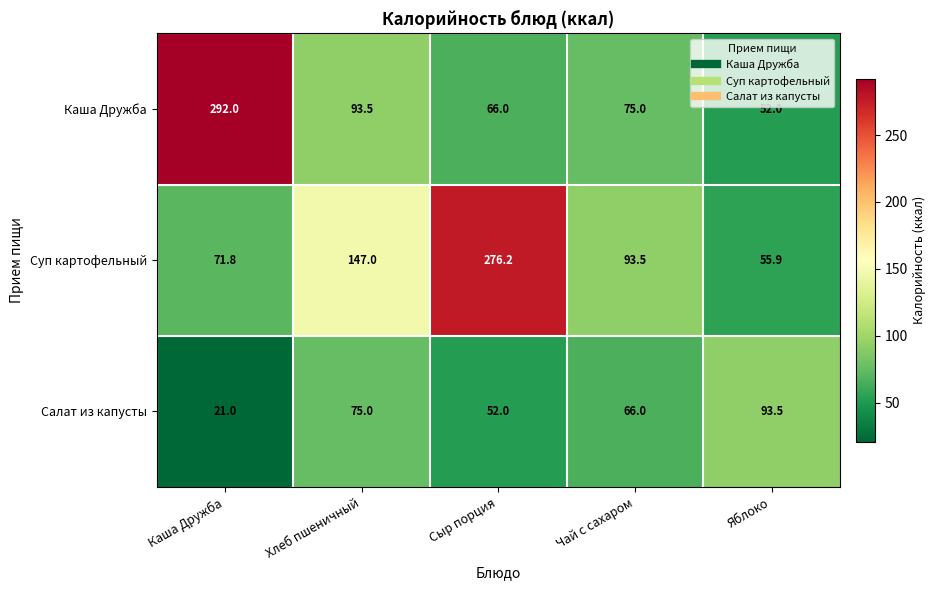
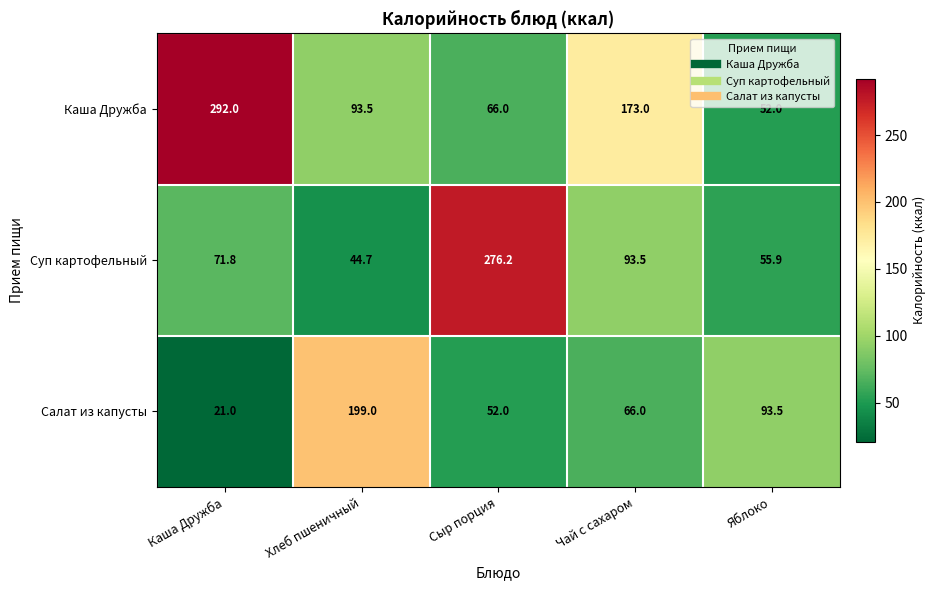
  {
    "Каша Дружба": {
      "Каша Дружба": 292.0,
      "Хлеб пшеничный": 93.5,
      "Сыр порция": 66.0,
-     "Чай с сахаром": 75.0
+     "Чай с сахаром": 173.0
    },
    "Суп картофельный": {
      "Каша Дружба": 71.8,
-     "Хлеб пшеничный": 147.0,
+     "Хлеб пшеничный": 44.7,
      "Сыр порция": 276.2,
      "Чай с сахаром": 93.5,
      "Яблоко": 55.9
    },
    "Салат из капусты": {
      "Каша Дружба": 21.0,
-     "Хлеб пшеничный": 75.0,
+     "Хлеб пшеничный": 199.0,
      "Сыр порция": 52.0,
      "Чай с сахаром": 66.0,
      "Яблоко": 93.5
    }
  }
